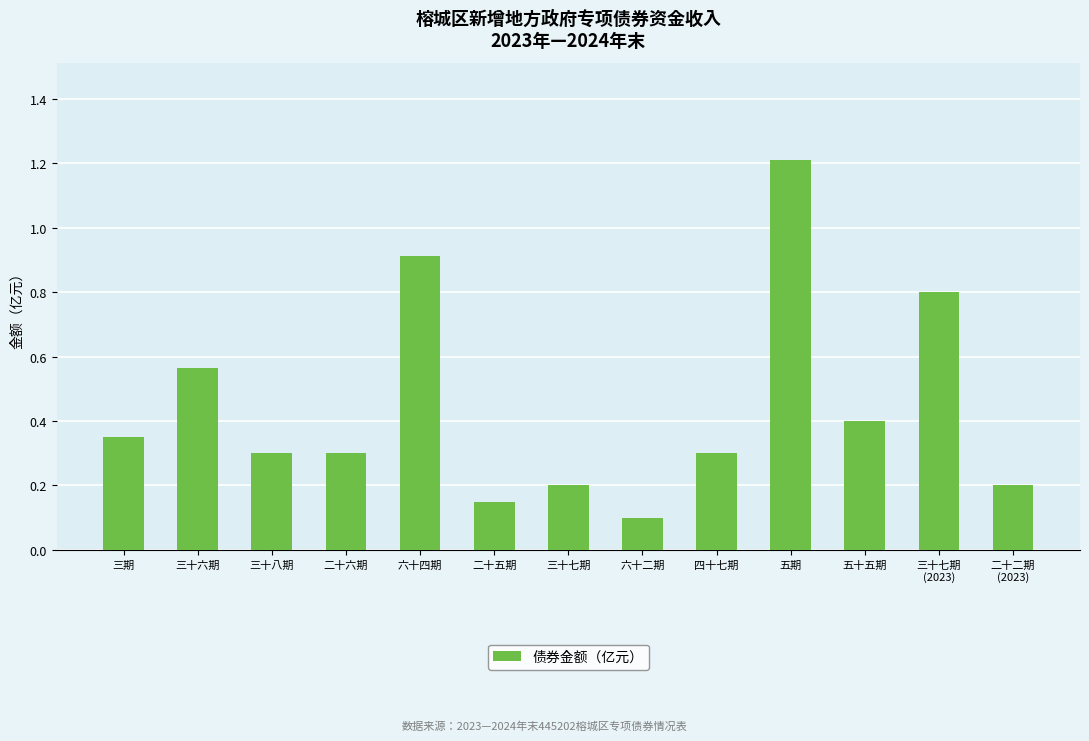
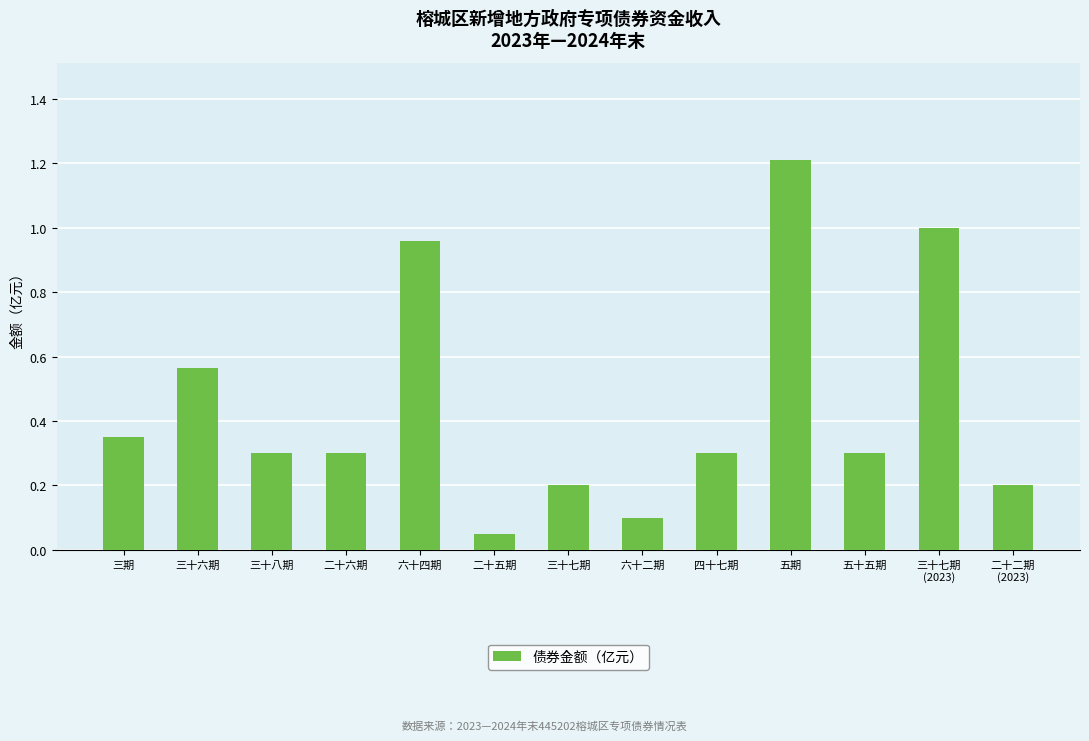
  {
    "三期": 0.35,
    "三十六期": 0.57,
    "三十八期": 0.30,
    "二十六期": 0.30,
-   "六十四期": 0.91,
-   "二十五期": 0.15,
+   "六十四期": 0.96,
+   "二十五期": 0.05,
    "三十七期": 0.20,
    "六十二期": 0.10,
    "四十七期": 0.30,
    "五期": 1.21,
-   "五十五期": 0.4,
-   "三十七期 (2023)": 0.8,
+   "五十五期": 0.3,
+   "三十七期 (2023)": 1.0,
    "二十二期 (2023)": 0.20
  }
